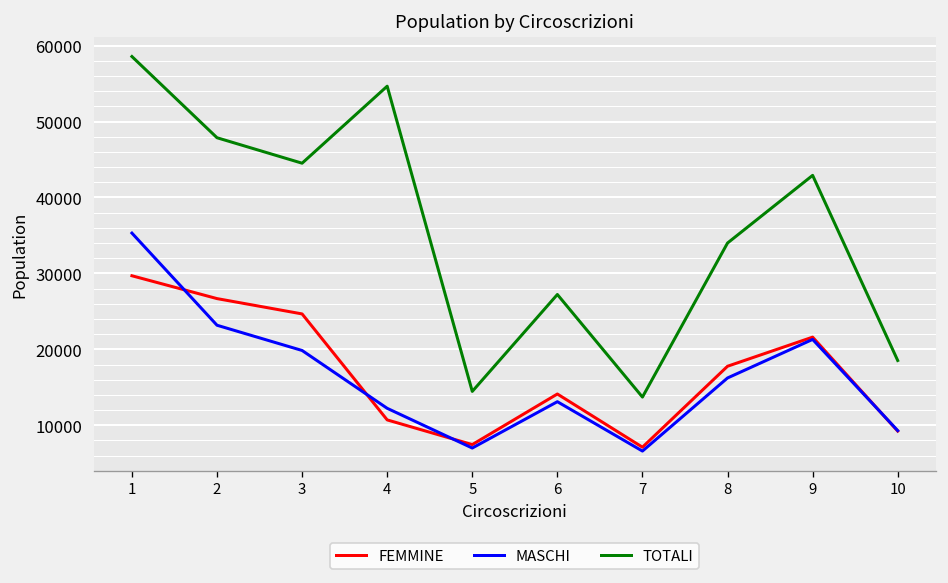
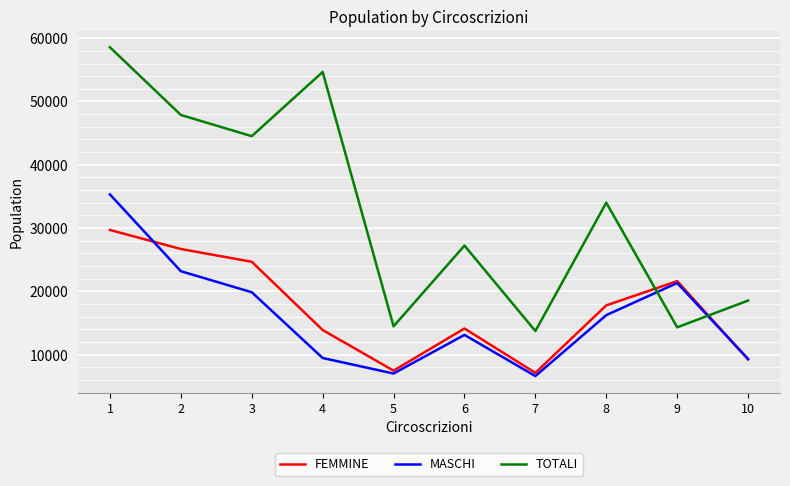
  {
    "FEMMINE": {
      "1": 30000,
      "2": 27000,
      "3": 25000,
-     "4": 11000,
+     "4": 14000,
      "5": 7000,
      "6": 14000,
      "7": 7000,
      "8": 18000
    },
    "MASCHI": {
      "1": 35000,
      "2": 23000,
      "3": 20000,
-     "4": 12000,
+     "4": 9000,
      "5": 7000,
      "6": 13000,
      "7": 7000,
      "8": 16000
    },
    "TOTALI": {
      "1": 59000,
      "2": 48000,
      "3": 45000,
      "4": 55000,
      "5": 14000,
      "6": 27000,
      "7": 14000,
      "8": 34000,
-     "9": 43000,
+     "9": 14000,
      "10": 19000
    }
  }
